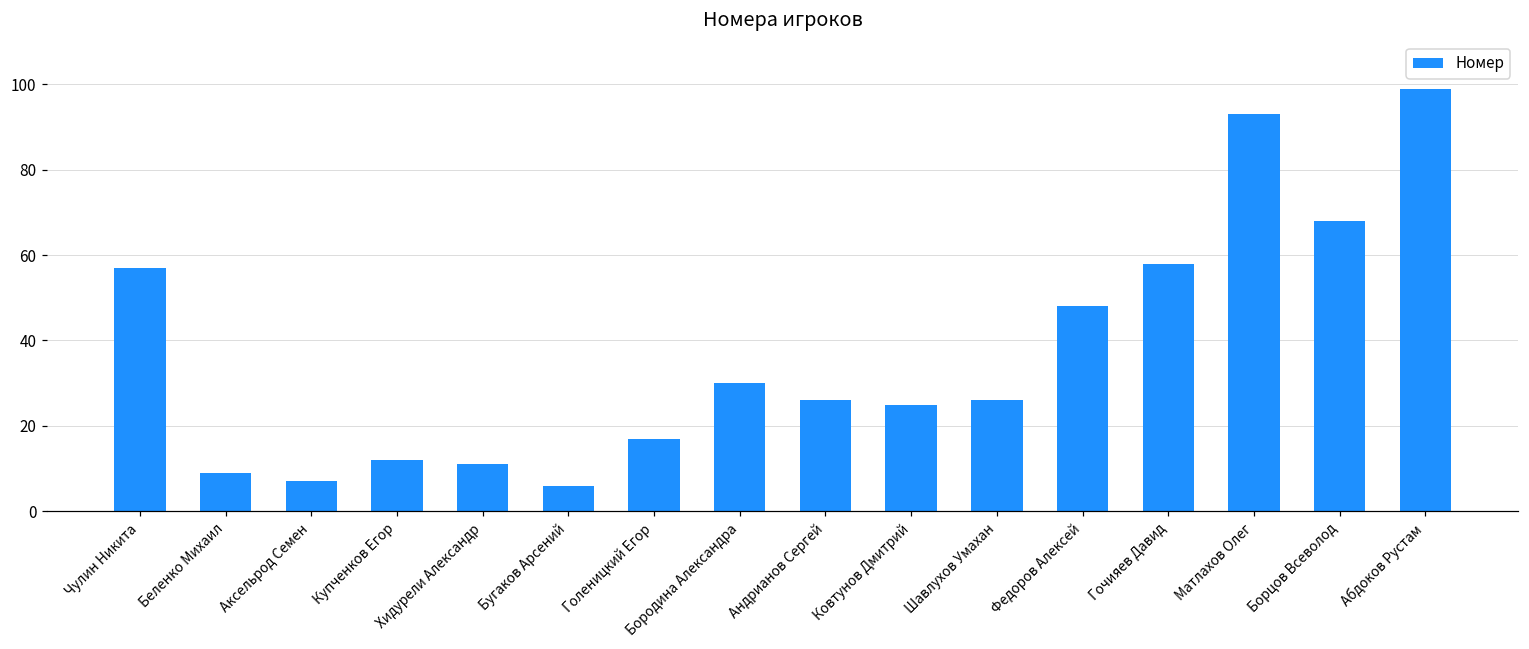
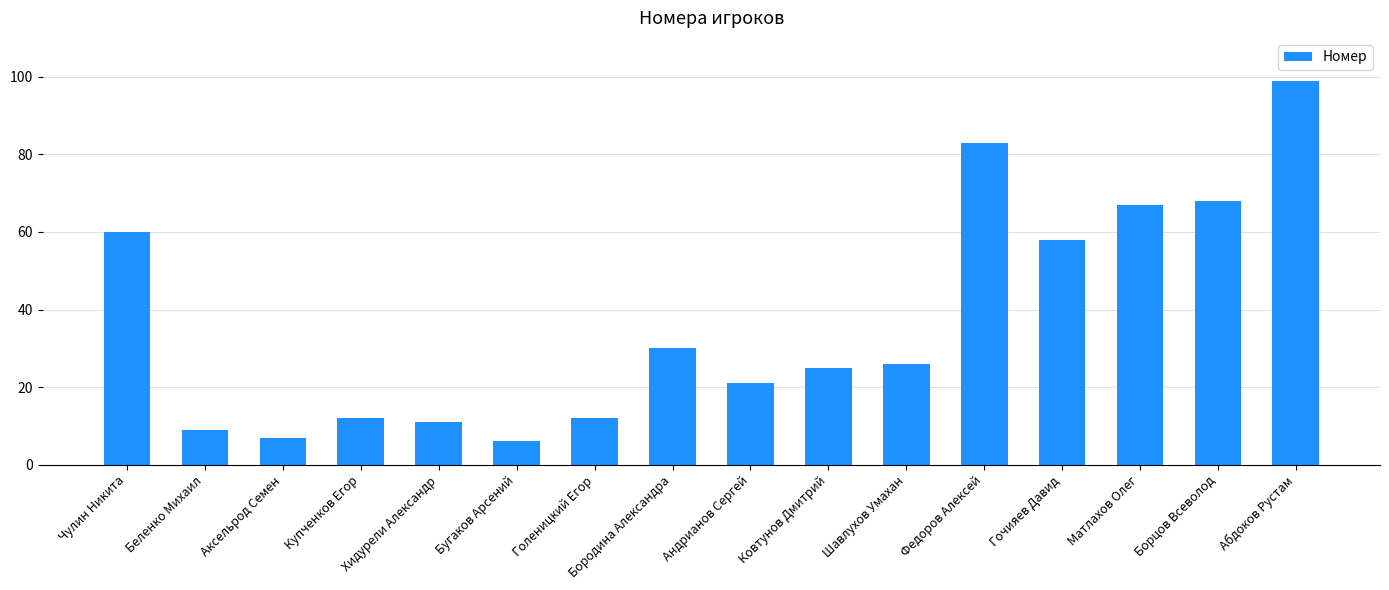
  {
-   "Чулин Никита": 57,
+   "Чулин Никита": 60,
    "Беленко Михаил": 9,
    "Аксельрод Семен": 7,
    "Купченков Егор": 12,
    "Хидурели Александр": 11,
    "Бугаков Арсений": 6,
-   "Голеницкий Егор": 17,
+   "Голеницкий Егор": 12,
    "Бородина Александра": 30,
-   "Андрианов Сергей": 26,
+   "Андрианов Сергей": 21,
    "Ковтунов Дмитрий": 25,
    "Шавлухов Умахан": 26,
-   "Федоров Алексей": 48,
+   "Федоров Алексей": 83,
    "Гочияев Давид": 58,
-   "Матлахов Олег": 93,
+   "Матлахов Олег": 67,
    "Борцов Всеволод": 68,
    "Абдоков Рустам": 99
  }
